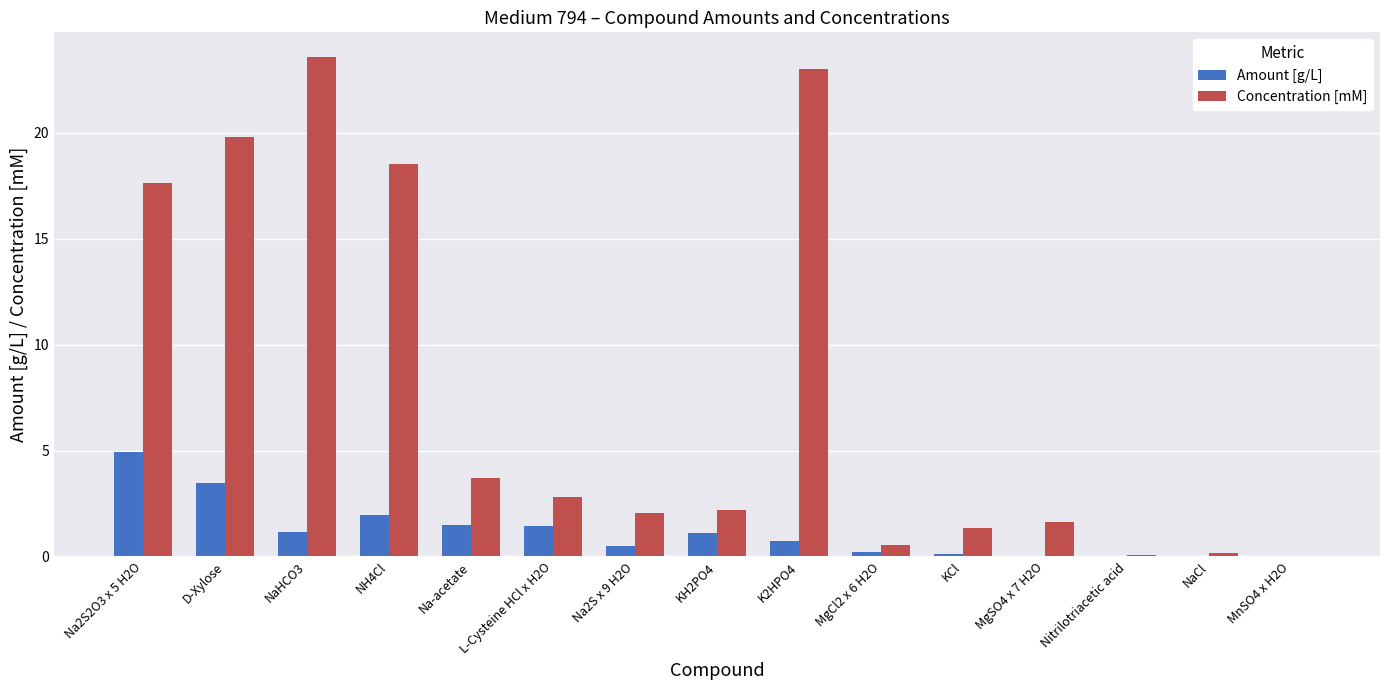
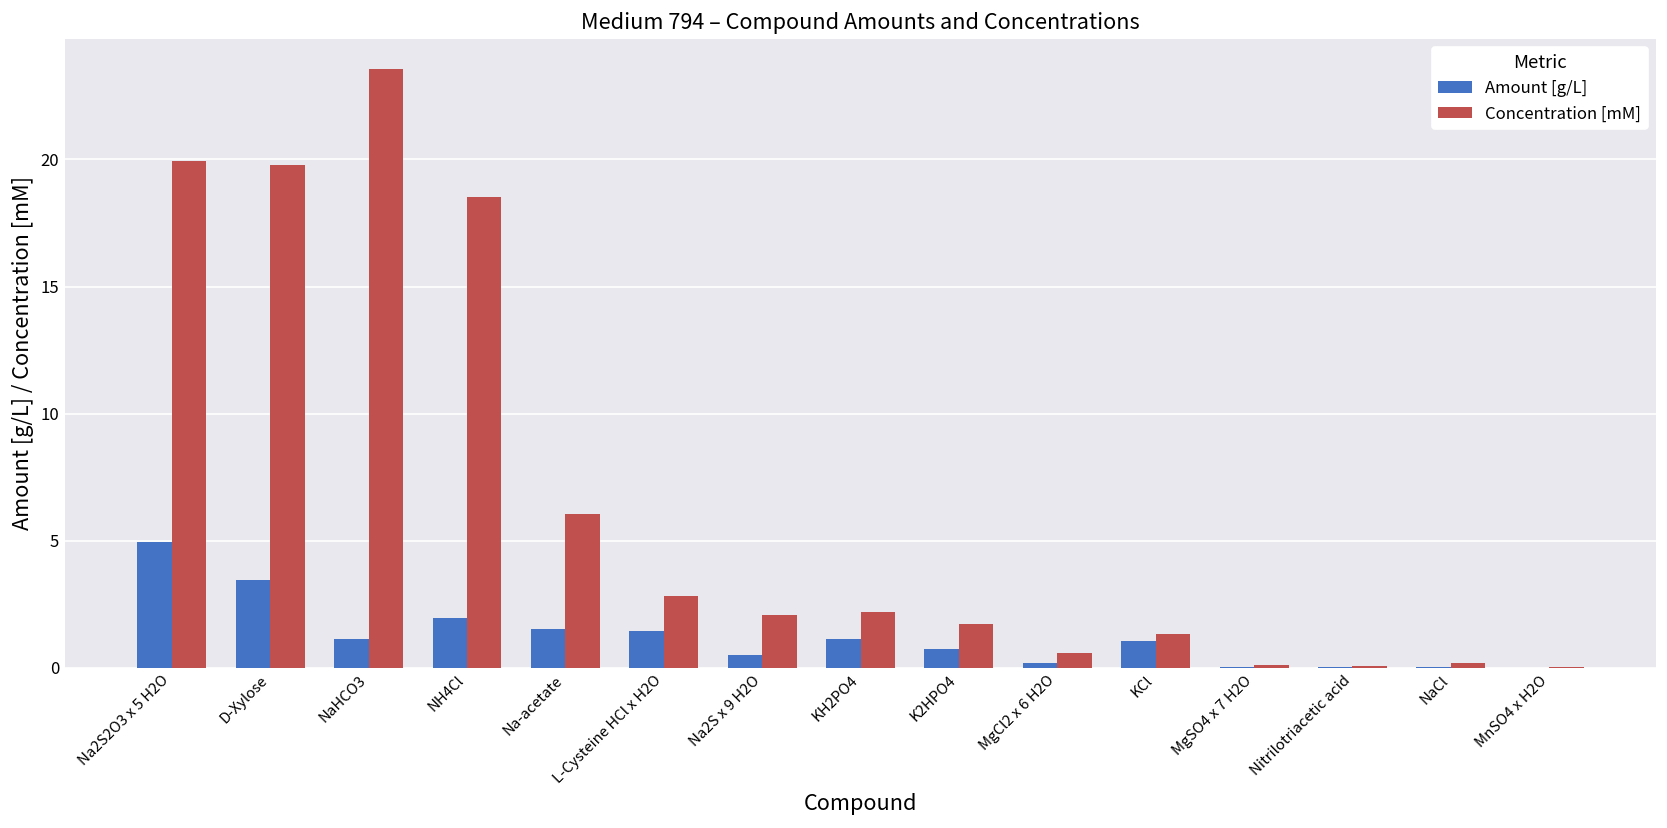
  {
    "Amount [g/L]": {
      "Na2S2O3 x 5 H2O": 5.0,
      "D-Xylose": 3.5,
      "NaHCO3": 1.1,
      "NH4Cl": 2.0,
      "Na-acetate": 1.5,
      "L-Cysteine HCl x H2O": 1.4,
      "Na2S x 9 H2O": 0.5,
      "KH2PO4": 1.1,
      "K2HPO4": 0.7,
      "MgCl2 x 6 H2O": 0.2,
-     "KCl": 0.1
+     "KCl": 1.0
    },
    "Concentration [mM]": {
-     "Na2S2O3 x 5 H2O": 17.6,
+     "Na2S2O3 x 5 H2O": 19.9,
      "D-Xylose": 19.8,
      "NaHCO3": 23.6,
      "NH4Cl": 18.5,
-     "Na-acetate": 3.7,
+     "Na-acetate": 6.0,
      "L-Cysteine HCl x H2O": 2.8,
      "Na2S x 9 H2O": 2.1,
      "KH2PO4": 2.2,
-     "K2HPO4": 23.0,
+     "K2HPO4": 1.7,
      "MgCl2 x 6 H2O": 0.6,
      "KCl": 1.3,
-     "MgSO4 x 7 H2O": 1.6,
+     "MgSO4 x 7 H2O": 0.1,
      "NaCl": 0.2
    }
  }
